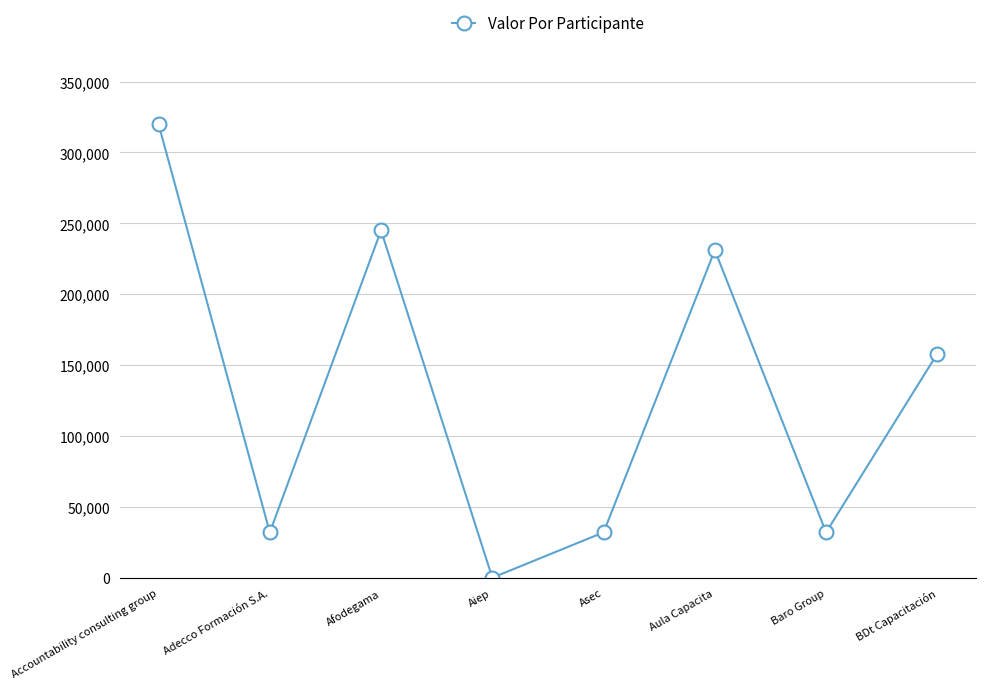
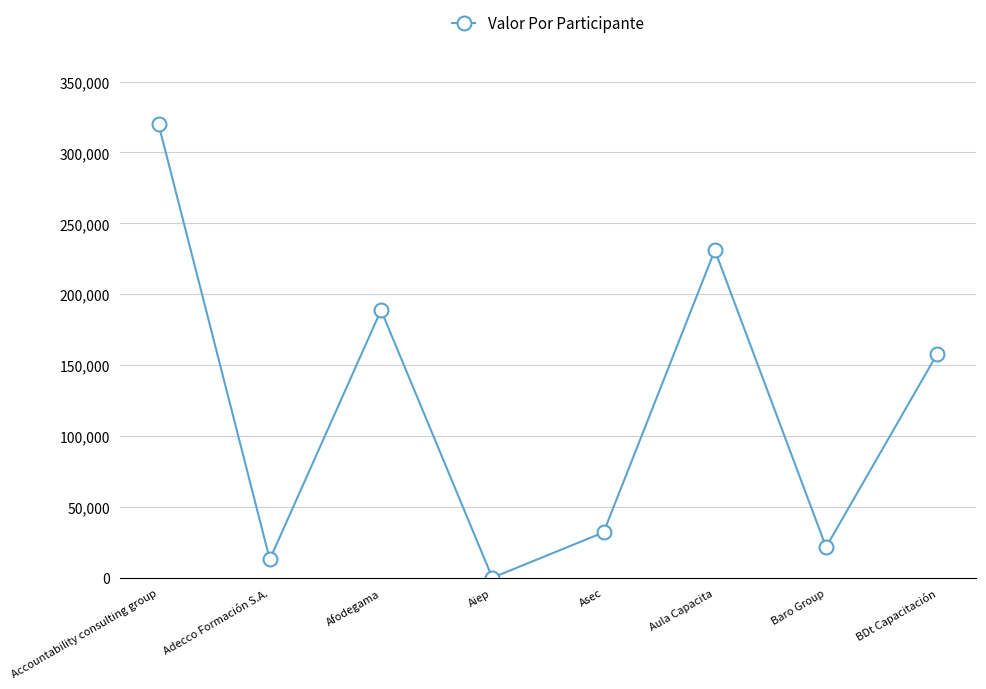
  {
    "Accountability consulting group": "320,000",
-   "Adecco Formación S.A.": "32,000",
-   "Afodegama": "245,000",
+   "Adecco Formación S.A.": "13,000",
+   "Afodegama": "189,000",
    "Aiep": "0",
    "Asec": "32,000",
    "Aula Capacita": "231,000",
-   "Baro Group": "32,000",
+   "Baro Group": "22,000",
    "BDt Capacitación": "158,000"
  }
